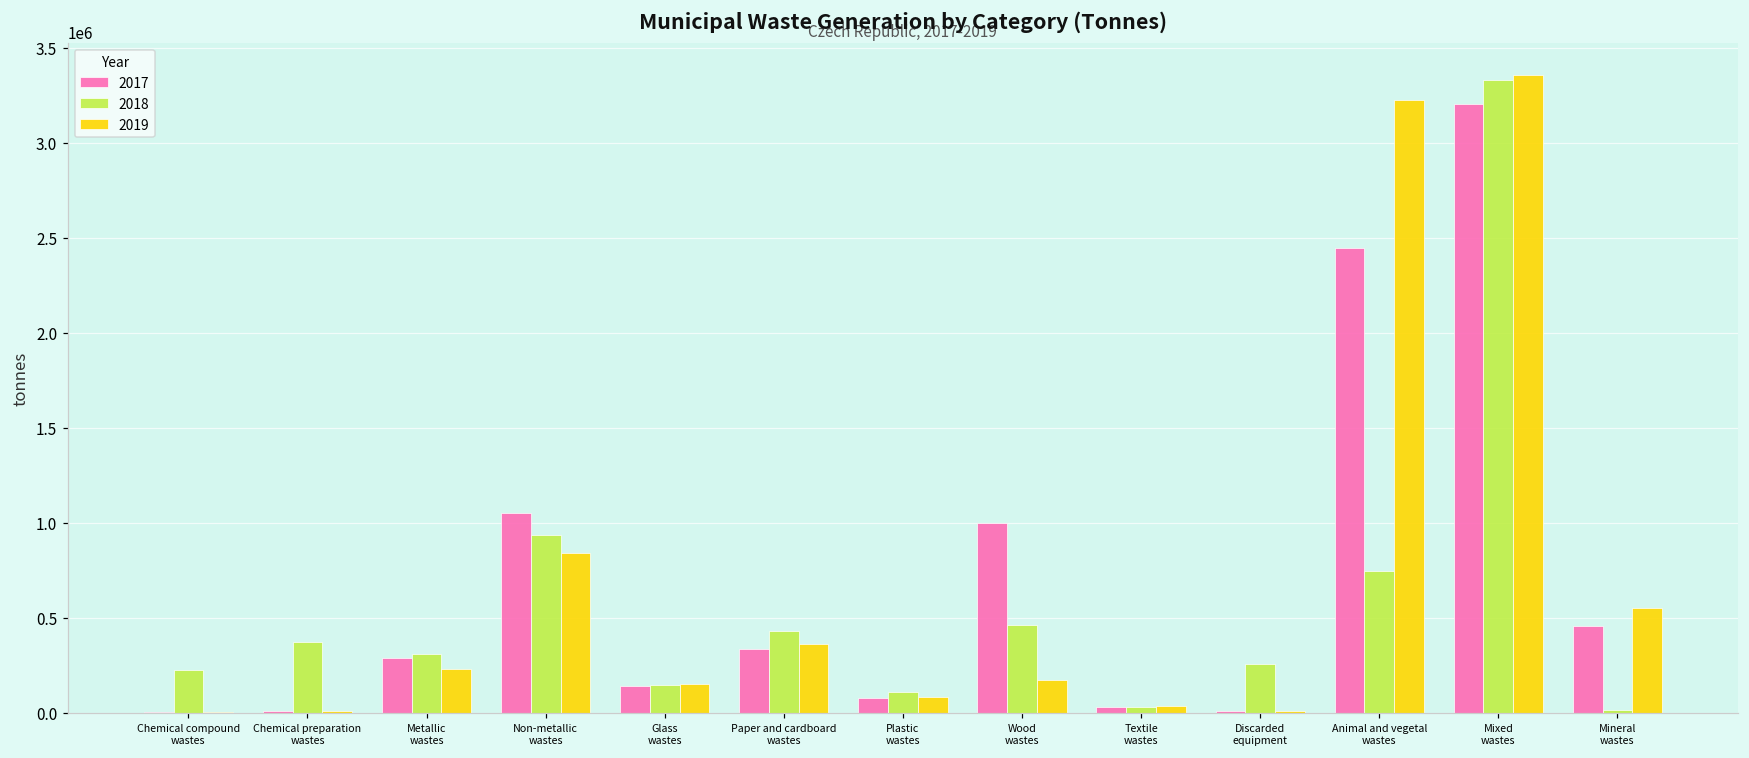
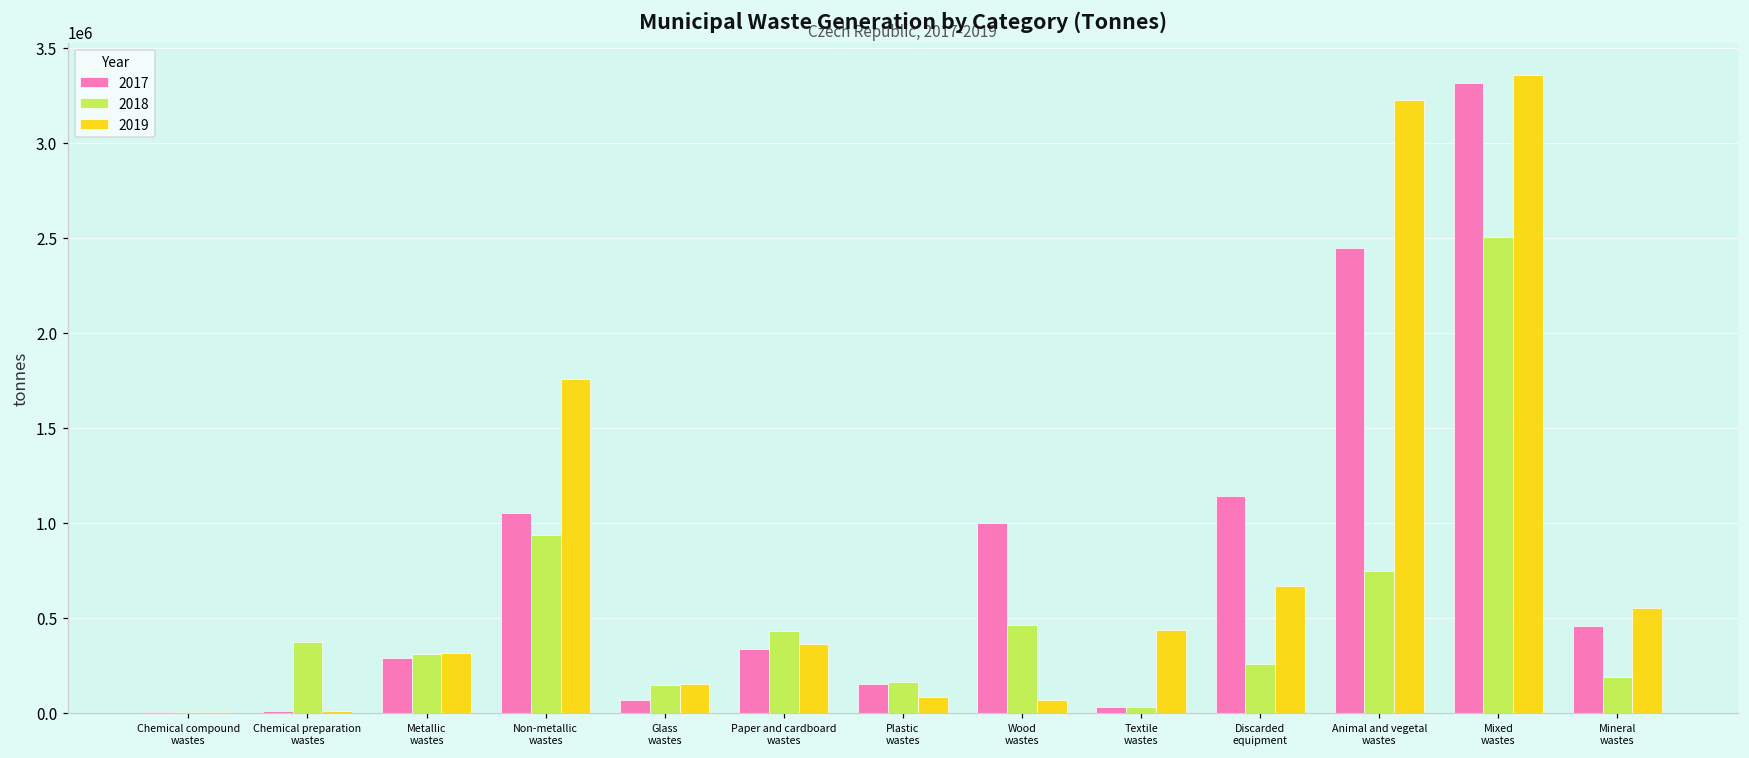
  {
    "2017": {
      "Metallic wastes": 290000,
      "Non-metallic wastes": 1050000,
-     "Glass wastes": 140000,
+     "Glass wastes": 70000,
      "Paper and cardboard wastes": 330000,
-     "Plastic wastes": 80000,
+     "Plastic wastes": 150000,
      "Wood wastes": 1000000,
      "Textile wastes": 30000,
-     "Discarded equipment": 10000,
+     "Discarded equipment": 1140000,
      "Animal and vegetal wastes": 2440000,
-     "Mixed wastes": 3210000,
+     "Mixed wastes": 3320000,
      "Mineral wastes": 450000
    },
    "2018": {
-     "Chemical compound wastes": 230000,
+     "Chemical compound wastes": 0,
      "Chemical preparation wastes": 370000,
      "Metallic wastes": 310000,
      "Non-metallic wastes": 930000,
      "Glass wastes": 140000,
      "Paper and cardboard wastes": 430000,
-     "Plastic wastes": 110000,
+     "Plastic wastes": 160000,
      "Wood wastes": 460000,
      "Textile wastes": 30000,
      "Discarded equipment": 250000,
      "Animal and vegetal wastes": 740000,
-     "Mixed wastes": 3330000,
-     "Mineral wastes": 20000
+     "Mixed wastes": 2500000,
+     "Mineral wastes": 190000
    },
    "2019": {
-     "Metallic wastes": 230000,
-     "Non-metallic wastes": 840000,
+     "Metallic wastes": 310000,
+     "Non-metallic wastes": 1760000,
      "Glass wastes": 150000,
      "Paper and cardboard wastes": 360000,
      "Plastic wastes": 80000,
-     "Wood wastes": 170000,
-     "Textile wastes": 30000,
-     "Discarded equipment": 10000,
+     "Wood wastes": 70000,
+     "Textile wastes": 430000,
+     "Discarded equipment": 670000,
      "Animal and vegetal wastes": 3230000,
      "Mixed wastes": 3360000,
      "Mineral wastes": 550000
    }
  }
